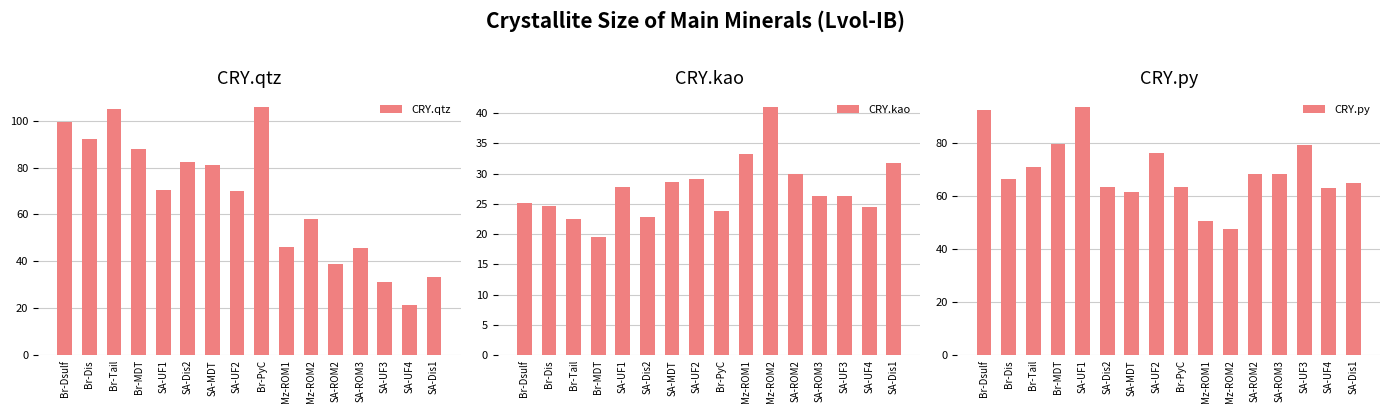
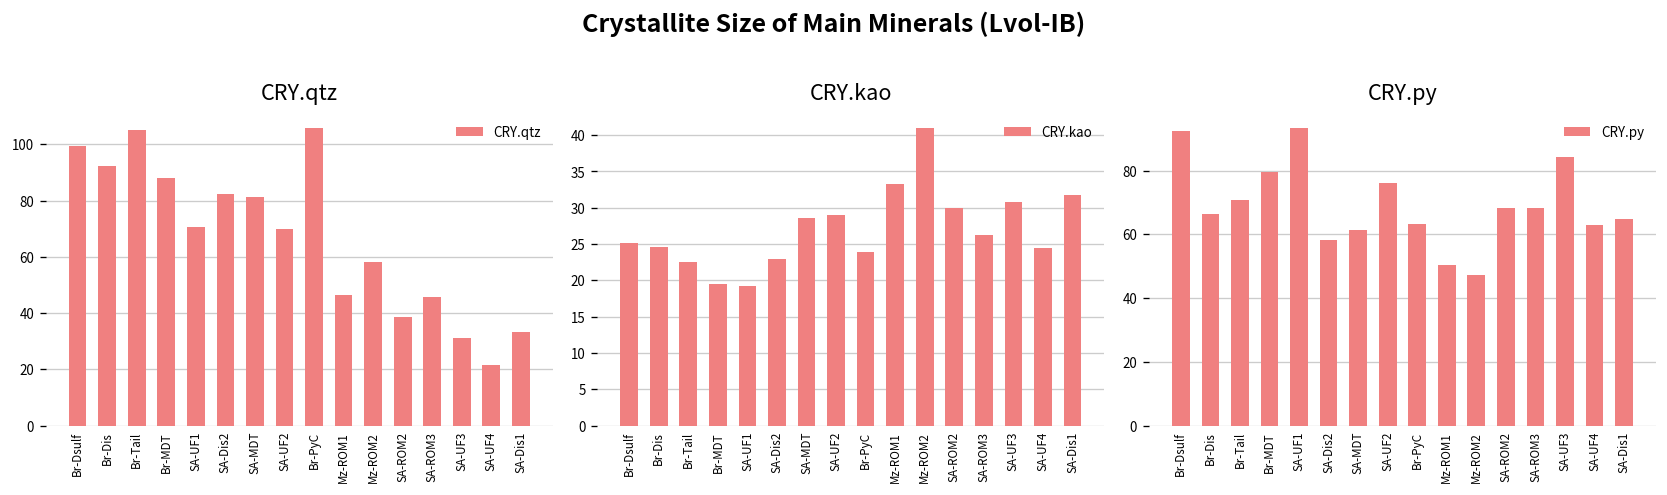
  {
    "CRY.qtz": {
      "Br-Dsulf": 99,
      "Br-Dis": 92,
      "Br-Tail": 105,
      "Br-MDT": 88,
      "SA-UF1": 71,
      "SA-Dis2": 82,
      "SA-MDT": 81,
      "SA-UF2": 70,
      "Br-PyC": 106,
      "Mz-ROM1": 46,
      "Mz-ROM2": 58,
      "SA-ROM2": 39,
      "SA-ROM3": 46,
      "SA-UF3": 31,
      "SA-UF4": 21,
      "SA-Dis1": 33
    },
    "CRY.kao": {
      "Br-Dsulf": 25,
      "Br-Dis": 25,
      "Br-Tail": 23,
      "Br-MDT": 20,
-     "SA-UF1": 28,
+     "SA-UF1": 19,
      "SA-Dis2": 23,
      "SA-MDT": 29,
      "SA-UF2": 29,
      "Br-PyC": 24,
      "Mz-ROM1": 33,
      "Mz-ROM2": 41,
      "SA-ROM2": 30,
      "SA-ROM3": 26,
-     "SA-UF3": 26,
+     "SA-UF3": 31,
      "SA-UF4": 24,
      "SA-Dis1": 32
    },
    "CRY.py": {
      "Br-Dsulf": 92,
      "Br-Dis": 66,
      "Br-Tail": 71,
      "Br-MDT": 79,
      "SA-UF1": 93,
-     "SA-Dis2": 63,
+     "SA-Dis2": 58,
      "SA-MDT": 61,
      "SA-UF2": 76,
      "Br-PyC": 63,
      "Mz-ROM1": 50,
      "Mz-ROM2": 47,
      "SA-ROM2": 68,
      "SA-ROM3": 68,
-     "SA-UF3": 79,
+     "SA-UF3": 84,
      "SA-UF4": 63,
      "SA-Dis1": 65
    }
  }
